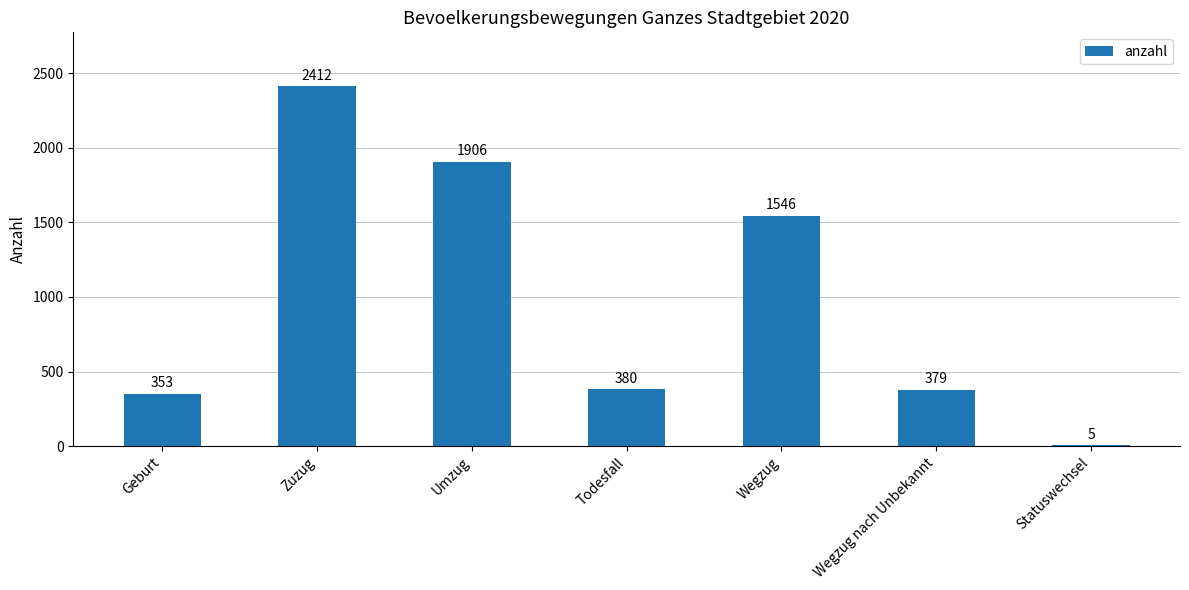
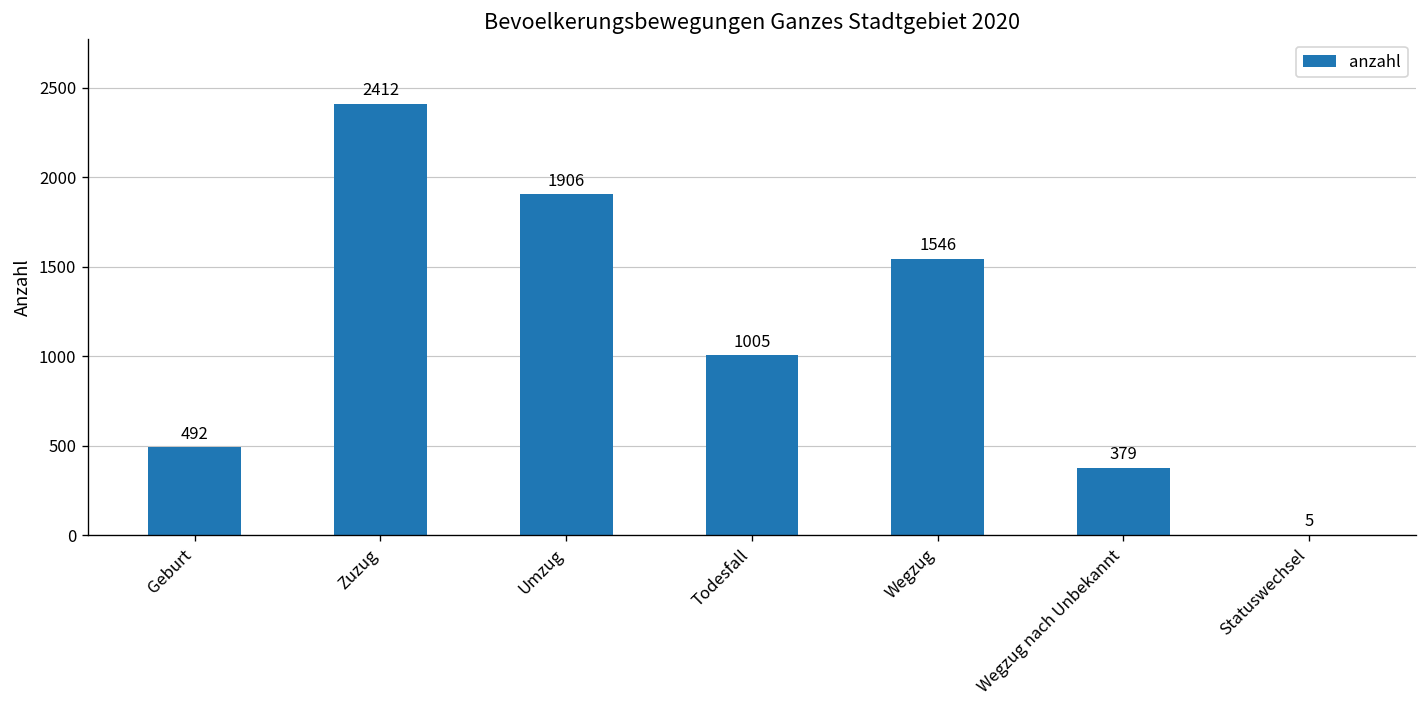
  {
-   "Geburt": 353,
+   "Geburt": 492,
    "Zuzug": 2412,
    "Umzug": 1906,
-   "Todesfall": 380,
+   "Todesfall": 1005,
    "Wegzug": 1546,
    "Wegzug nach Unbekannt": 379,
    "Statuswechsel": 5
  }
